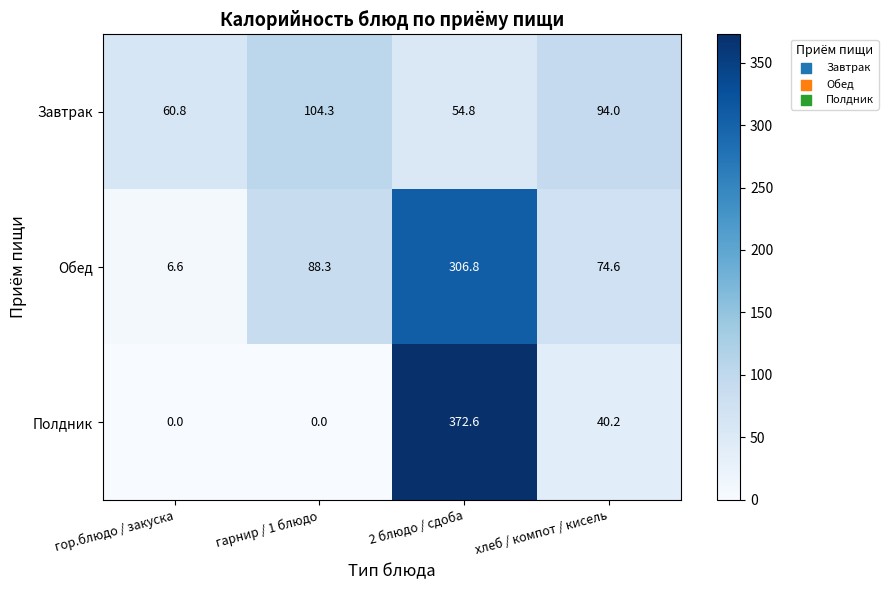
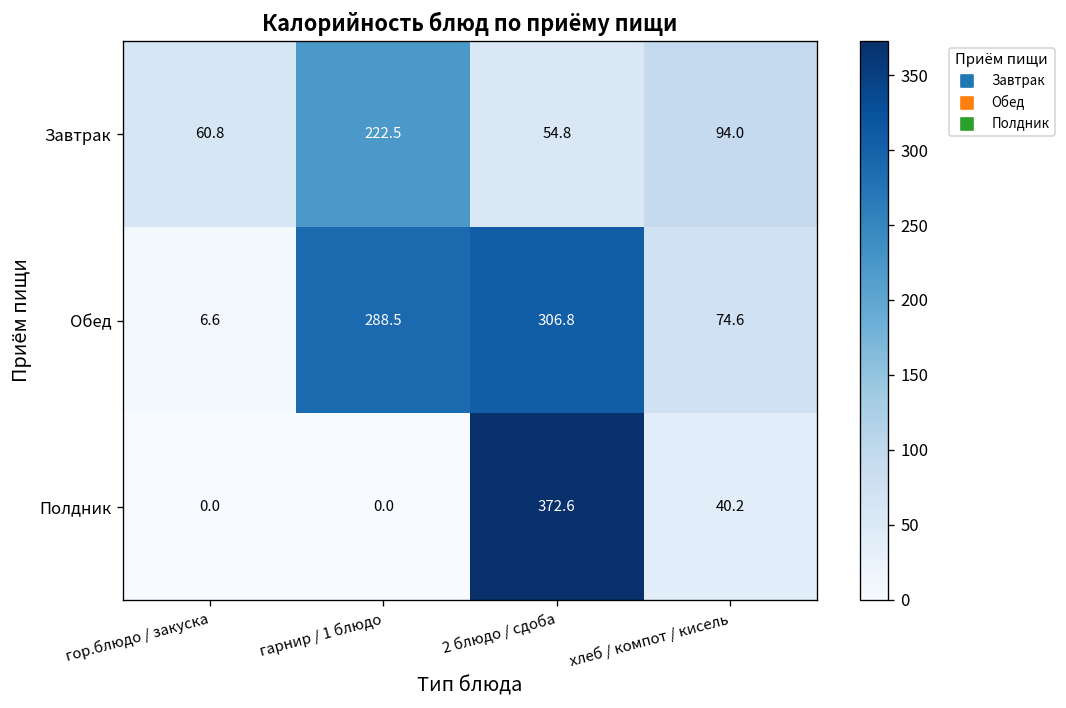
  {
    "Завтрак": {
      "гор.блюдо / закуска": 60.8,
-     "гарнир / 1 блюдо": 104.3,
+     "гарнир / 1 блюдо": 222.5,
      "2 блюдо / сдоба": 54.8,
      "хлеб / компот / кисель": 94.0
    },
    "Обед": {
      "гор.блюдо / закуска": 6.6,
-     "гарнир / 1 блюдо": 88.3,
+     "гарнир / 1 блюдо": 288.5,
      "2 блюдо / сдоба": 306.8,
      "хлеб / компот / кисель": 74.6
    },
    "Полдник": {
      "гор.блюдо / закуска": 0.0,
      "гарнир / 1 блюдо": 0.0,
      "2 блюдо / сдоба": 372.6,
      "хлеб / компот / кисель": 40.2
    }
  }
